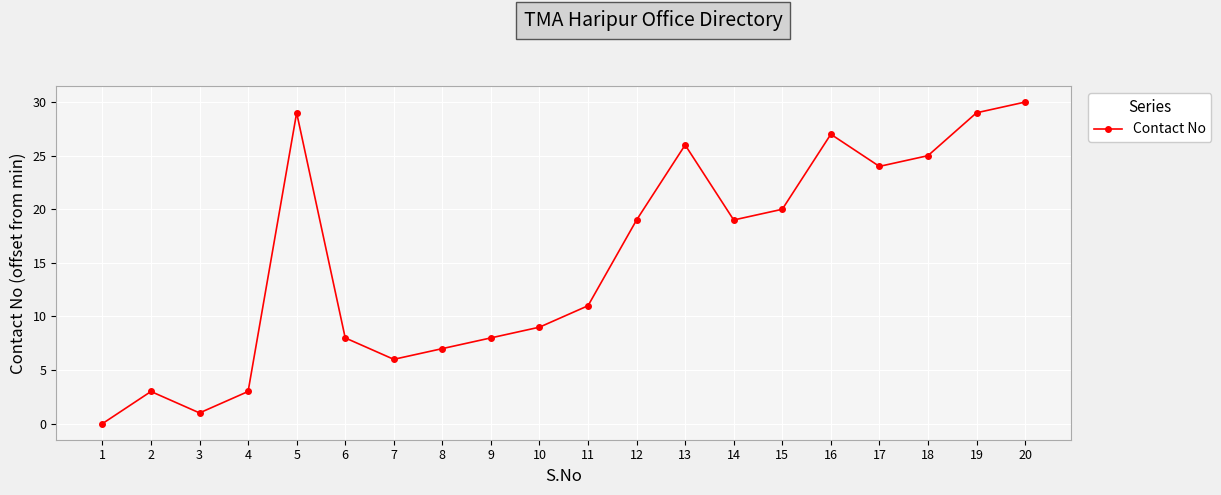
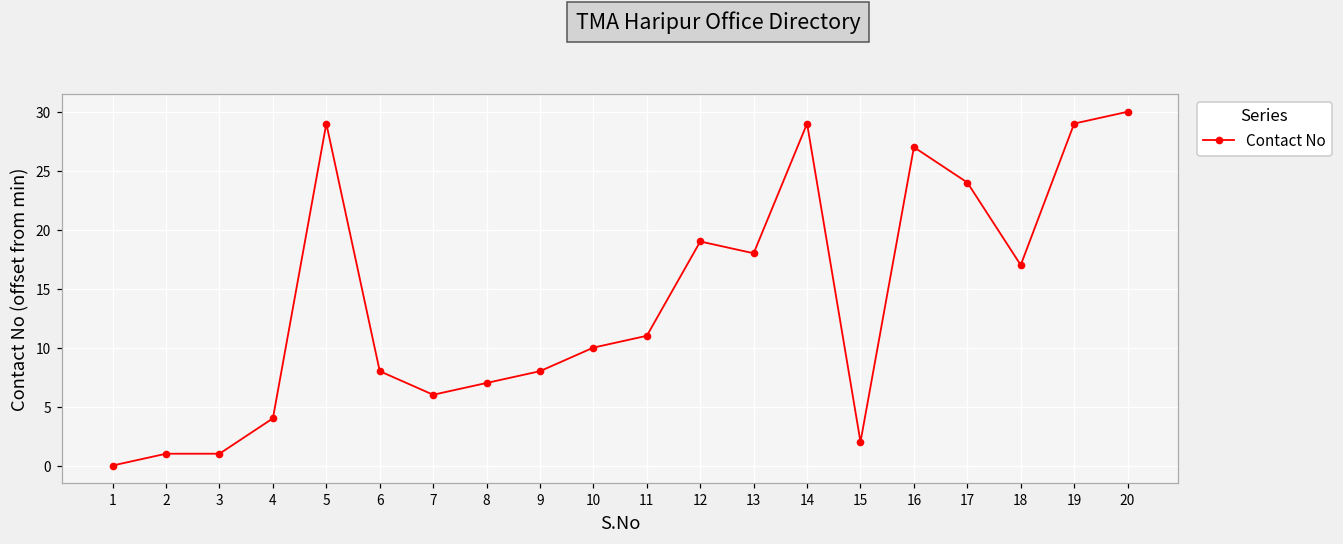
  {
    "1": 0.0,
-   "2": 3.0,
+   "2": 1.0,
    "3": 1.0,
-   "4": 3.0,
+   "4": 4.0,
    "5": 29.0,
    "6": 8.0,
    "7": 6.0,
    "8": 7.0,
    "9": 8.0,
-   "10": 9.0,
+   "10": 10.0,
    "11": 11.0,
    "12": 19.0,
-   "13": 26.0,
-   "14": 19.0,
-   "15": 20.0,
+   "13": 18.0,
+   "14": 29.0,
+   "15": 2.0,
    "16": 27.0,
    "17": 24.0,
-   "18": 25.0,
+   "18": 17.0,
    "19": 29.0,
    "20": 30.0
  }
